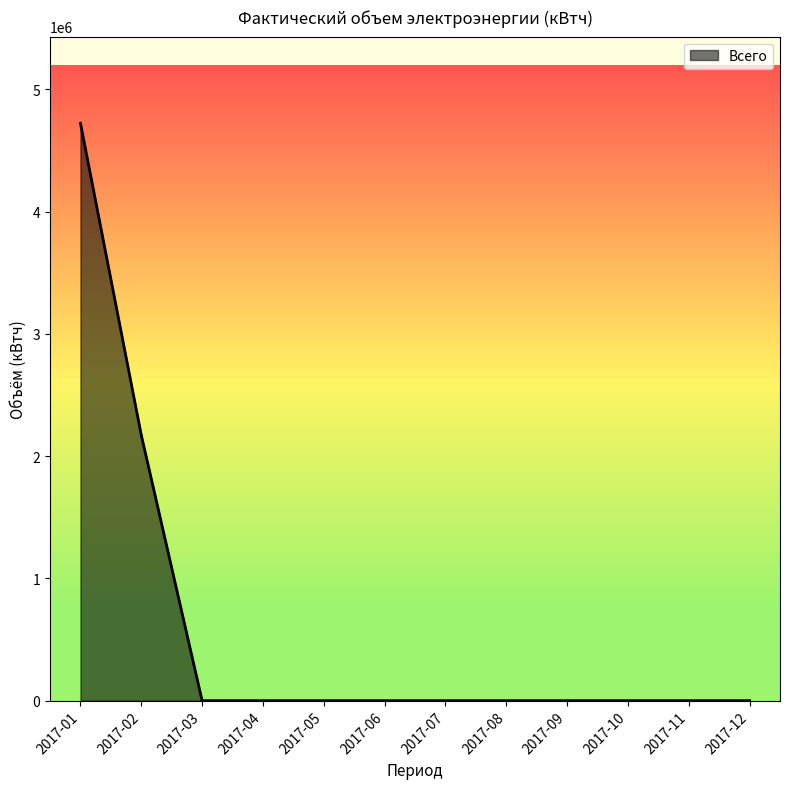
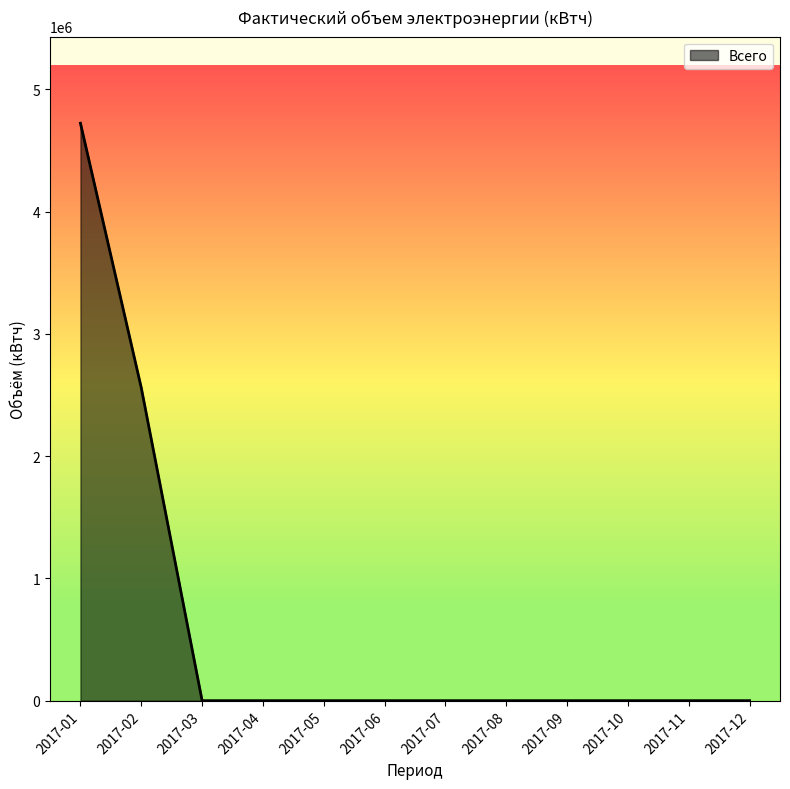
  {
    "2017-01": 4720000,
-   "2017-02": 2170000,
+   "2017-02": 2560000,
    "2017-03": 0,
    "2017-04": 0,
    "2017-05": 0,
    "2017-06": 0,
    "2017-07": 0,
    "2017-08": 0,
    "2017-09": 0,
    "2017-10": 0,
    "2017-11": 0,
    "2017-12": 0
  }
